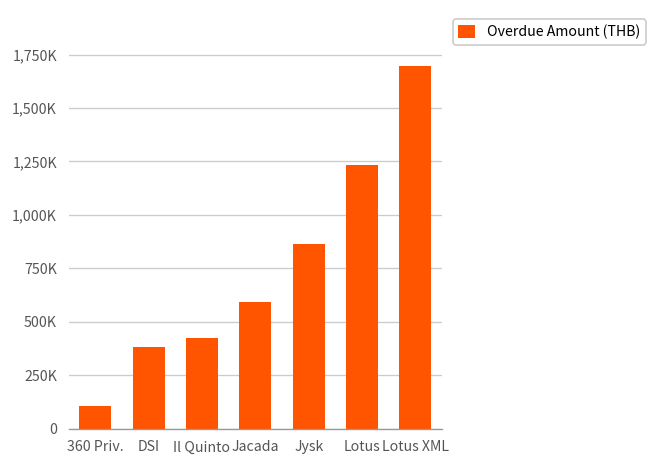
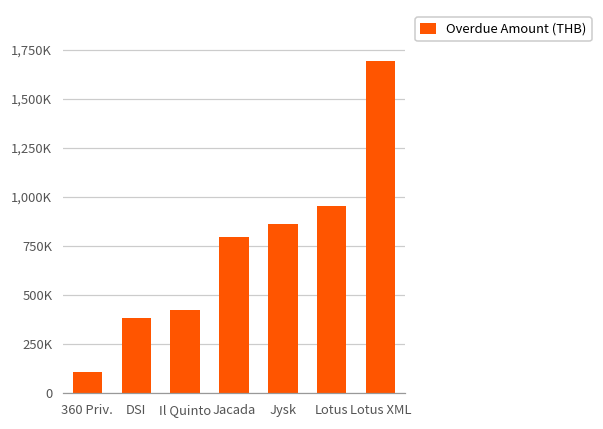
  {
    "360 Priv.": "110,000",
    "DSI": "380,000",
    "Il Quinto": "420,000",
-   "Jacada": "590,000",
+   "Jacada": "800,000",
    "Jysk": "860,000",
-   "Lotus": "1,230,000",
+   "Lotus": "950,000",
    "Lotus XML": "1,690,000"
  }
